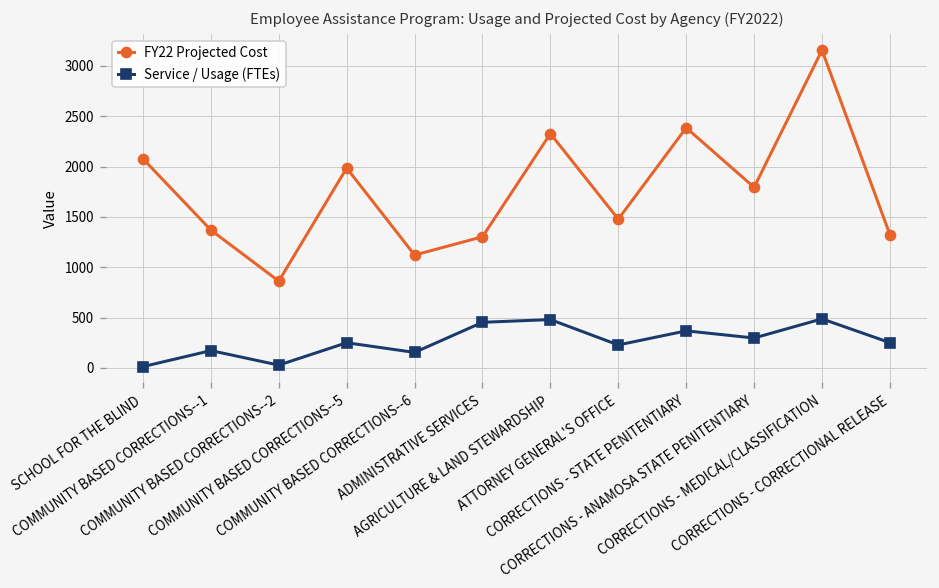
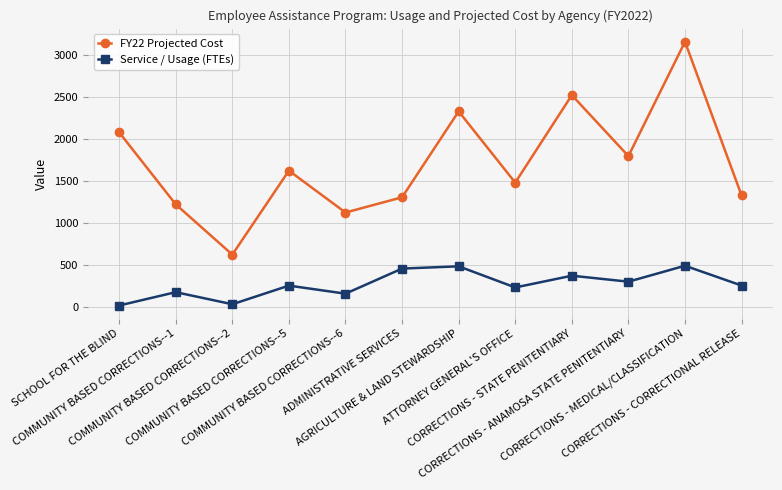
  {
    "FY22 Projected Cost": {
      "SCHOOL FOR THE BLIND": 2100,
-     "COMMUNITY BASED CORRECTIONS--1": 1400,
-     "COMMUNITY BASED CORRECTIONS--2": 900,
-     "COMMUNITY BASED CORRECTIONS--5": 2000,
+     "COMMUNITY BASED CORRECTIONS--1": 1200,
+     "COMMUNITY BASED CORRECTIONS--2": 600,
+     "COMMUNITY BASED CORRECTIONS--5": 1600,
      "COMMUNITY BASED CORRECTIONS--6": 1100,
      "ADMINISTRATIVE SERVICES": 1300,
      "AGRICULTURE & LAND STEWARDSHIP": 2300,
      "ATTORNEY GENERAL'S OFFICE": 1500,
-     "CORRECTIONS - STATE PENITENTIARY": 2400,
+     "CORRECTIONS - STATE PENITENTIARY": 2500,
      "CORRECTIONS - ANAMOSA STATE PENITENTIARY": 1800,
      "CORRECTIONS - MEDICAL/CLASSIFICATION": 3200,
      "CORRECTIONS - CORRECTIONAL RELEASE": 1300
    },
    "Service / Usage (FTEs)": {
      "SCHOOL FOR THE BLIND": 0,
      "COMMUNITY BASED CORRECTIONS--1": 200,
      "COMMUNITY BASED CORRECTIONS--2": 0,
      "COMMUNITY BASED CORRECTIONS--5": 300,
      "COMMUNITY BASED CORRECTIONS--6": 200,
      "ADMINISTRATIVE SERVICES": 500,
      "AGRICULTURE & LAND STEWARDSHIP": 500,
      "ATTORNEY GENERAL'S OFFICE": 200,
      "CORRECTIONS - STATE PENITENTIARY": 400,
      "CORRECTIONS - ANAMOSA STATE PENITENTIARY": 300,
      "CORRECTIONS - MEDICAL/CLASSIFICATION": 500,
      "CORRECTIONS - CORRECTIONAL RELEASE": 300
    }
  }
